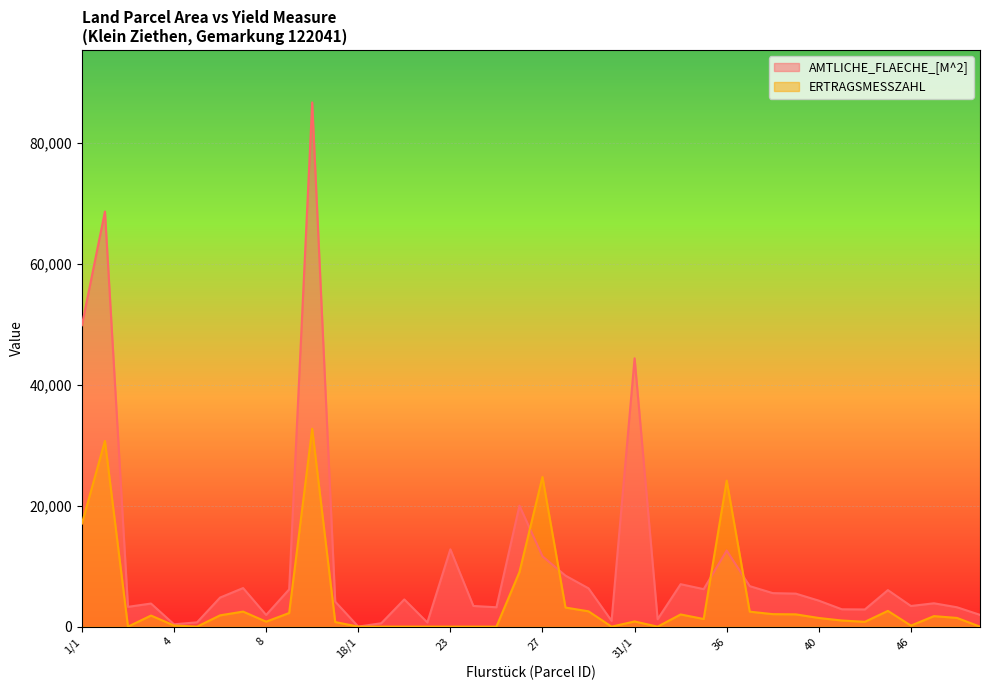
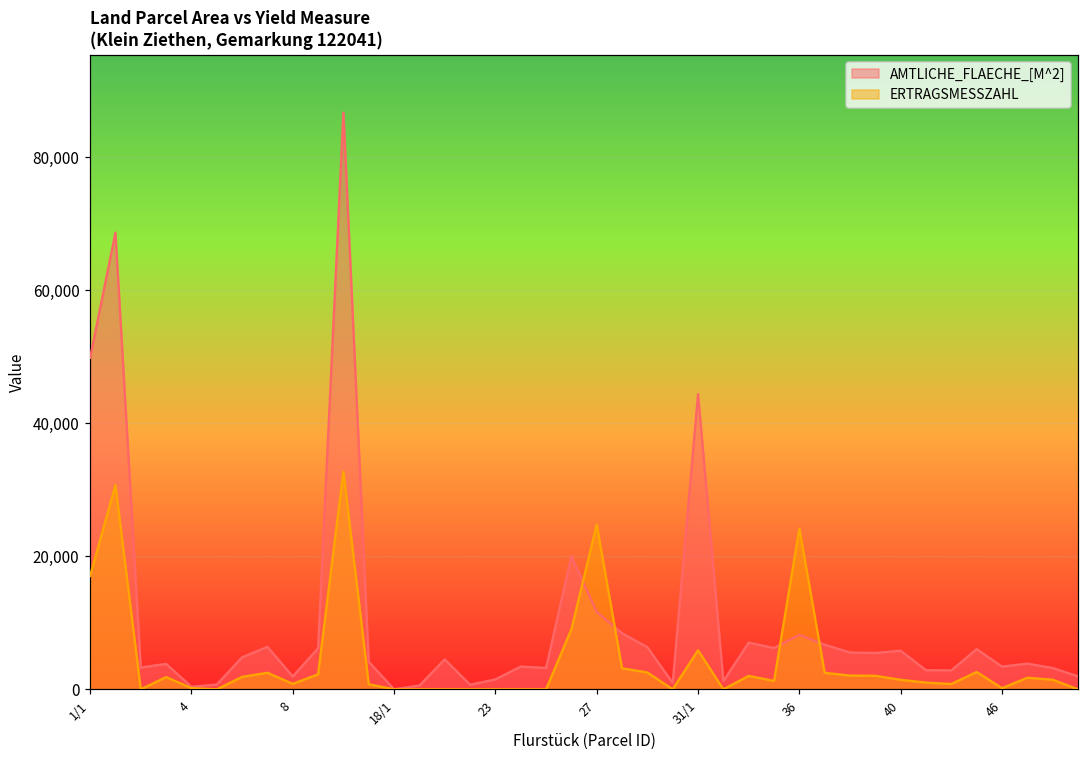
  {
    "AMTLICHE_FLAECHE_[M^2]": {
      "1/1": "50,000",
      "8": "2,000",
-     "23": "13,000",
+     "23": "1,000",
      "27": "12,000",
      "31/1": "44,000",
-     "36": "13,000",
-     "40": "4,000",
+     "36": "8,000",
+     "40": "6,000",
      "46": "3,000"
    },
    "ERTRAGSMESSZAHL": {
      "1/1": "17,000",
      "8": "1,000",
      "23": "0",
      "27": "25,000",
-     "31/1": "1,000",
+     "31/1": "6,000",
      "36": "24,000",
      "40": "1,000",
      "46": "0"
    }
  }
